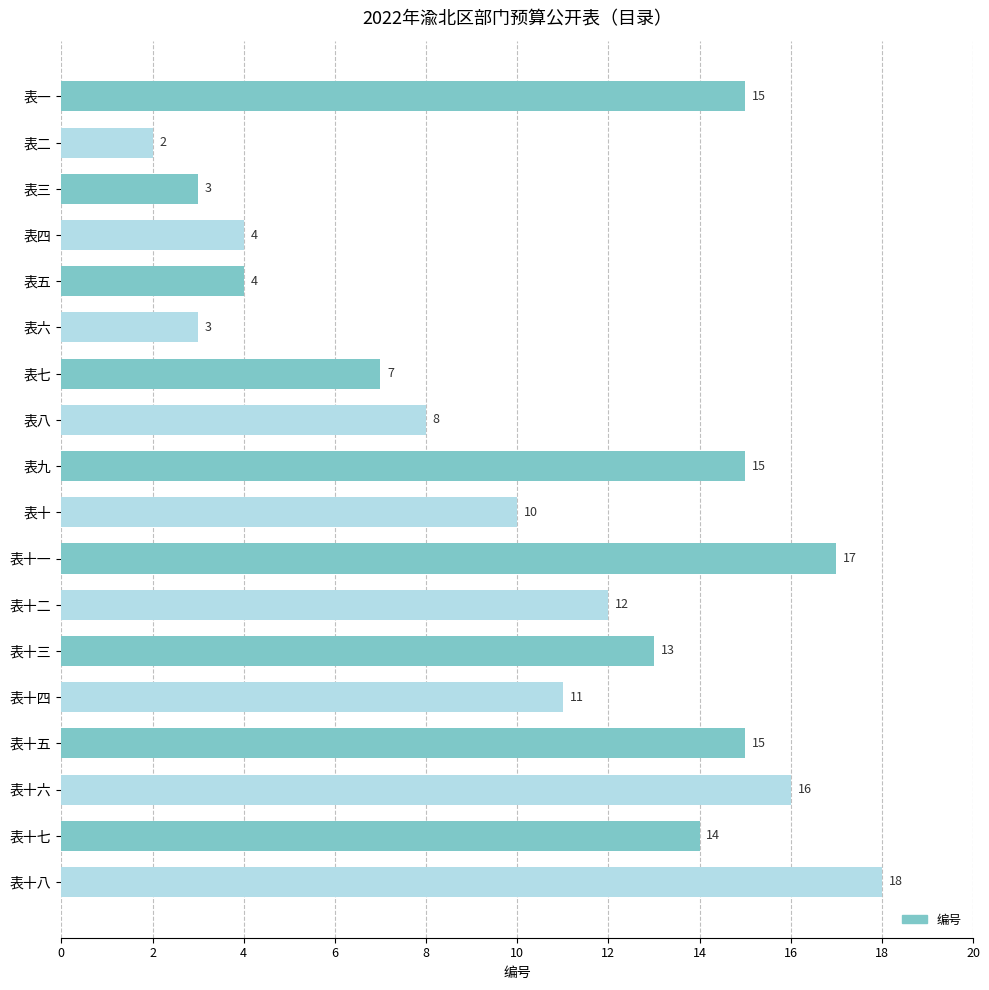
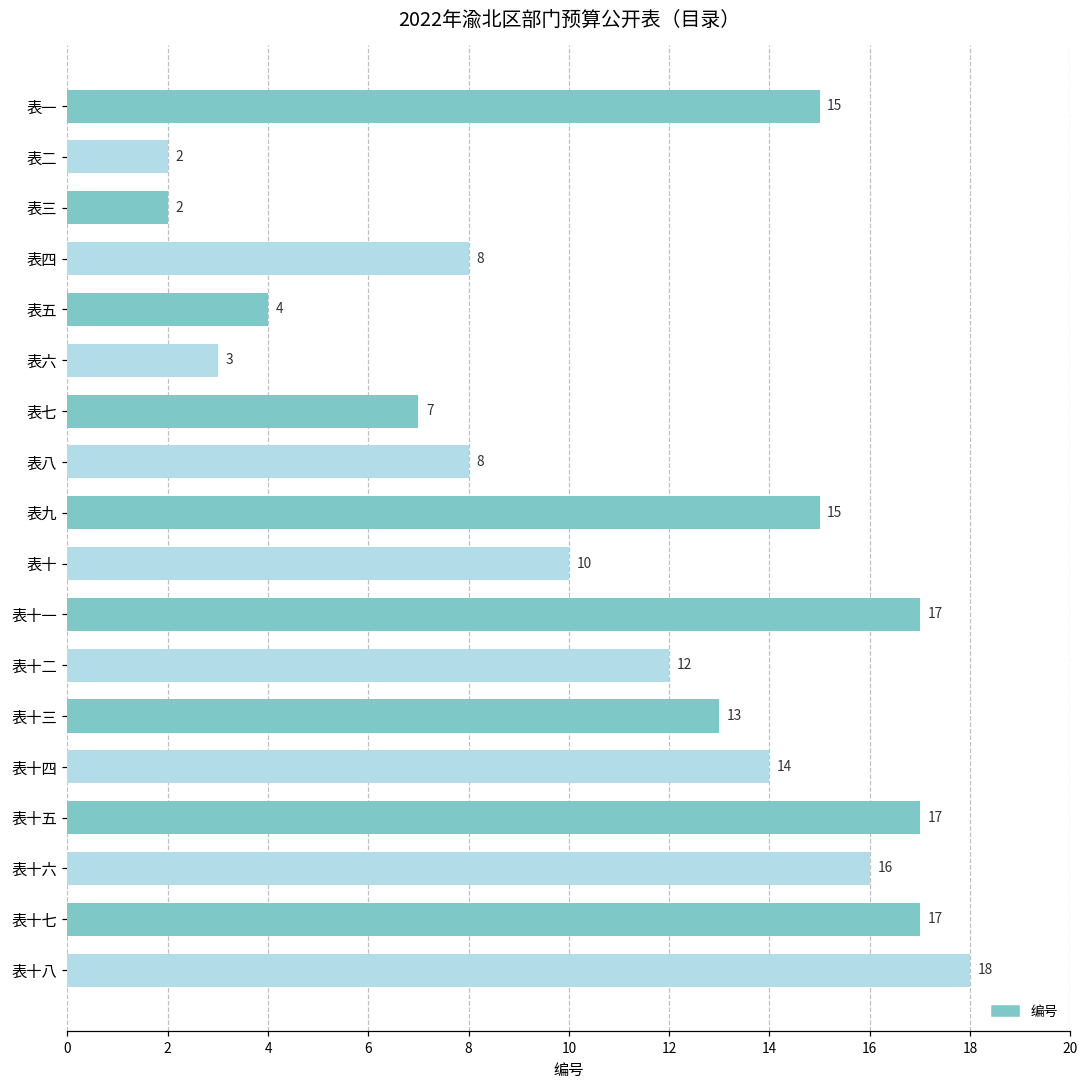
  {
    "表一": 15,
    "表二": 2,
-   "表三": 3,
-   "表四": 4,
+   "表三": 2,
+   "表四": 8,
    "表五": 4,
    "表六": 3,
    "表七": 7,
    "表八": 8,
    "表九": 15,
    "表十": 10,
    "表十一": 17,
    "表十二": 12,
    "表十三": 13,
-   "表十四": 11,
-   "表十五": 15,
+   "表十四": 14,
+   "表十五": 17,
    "表十六": 16,
-   "表十七": 14,
+   "表十七": 17,
    "表十八": 18
  }
